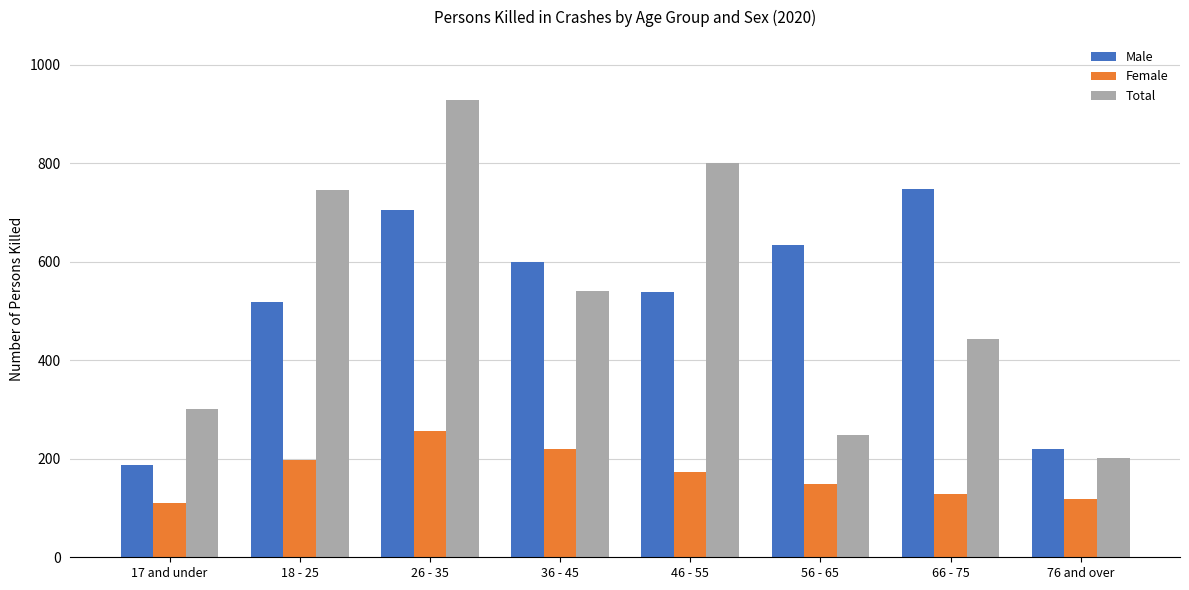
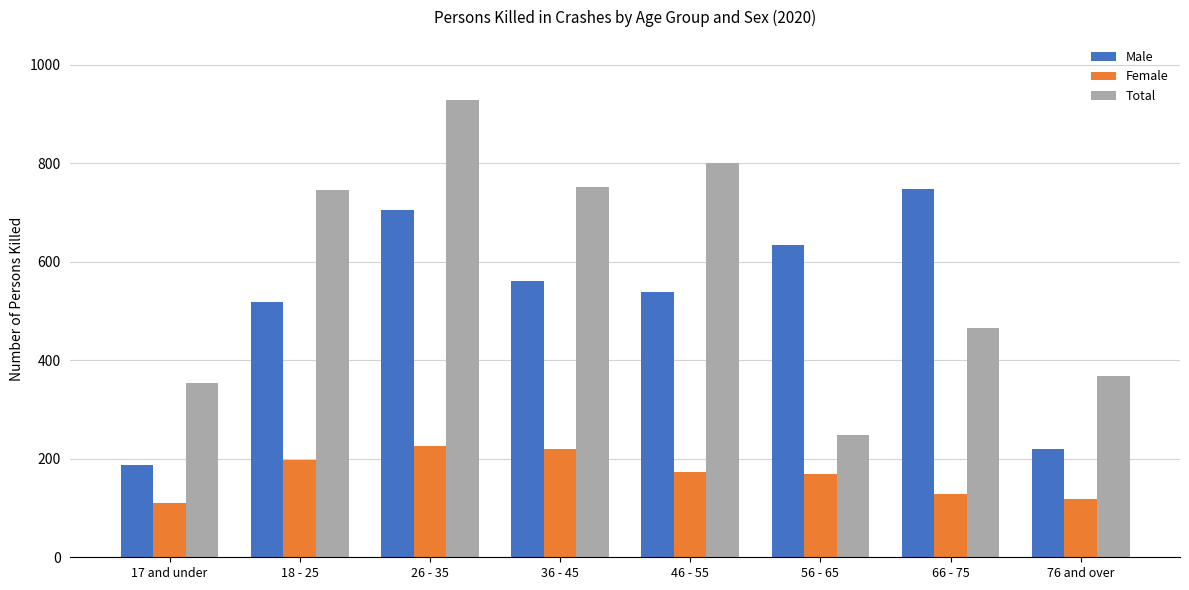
  {
    "Male": {
      "17 and under": 190,
      "18 - 25": 520,
      "26 - 35": 700,
-     "36 - 45": 600,
+     "36 - 45": 560,
      "46 - 55": 540,
      "56 - 65": 630,
      "66 - 75": 750,
      "76 and over": 220
    },
    "Female": {
      "17 and under": 110,
      "18 - 25": 200,
-     "26 - 35": 260,
+     "26 - 35": 230,
      "36 - 45": 220,
      "46 - 55": 170,
-     "56 - 65": 150,
+     "56 - 65": 170,
      "66 - 75": 130,
      "76 and over": 120
    },
    "Total": {
-     "17 and under": 300,
+     "17 and under": 350,
      "18 - 25": 750,
      "26 - 35": 930,
-     "36 - 45": 540,
+     "36 - 45": 750,
      "46 - 55": 800,
      "56 - 65": 250,
-     "66 - 75": 440,
-     "76 and over": 200
+     "66 - 75": 470,
+     "76 and over": 370
    }
  }
